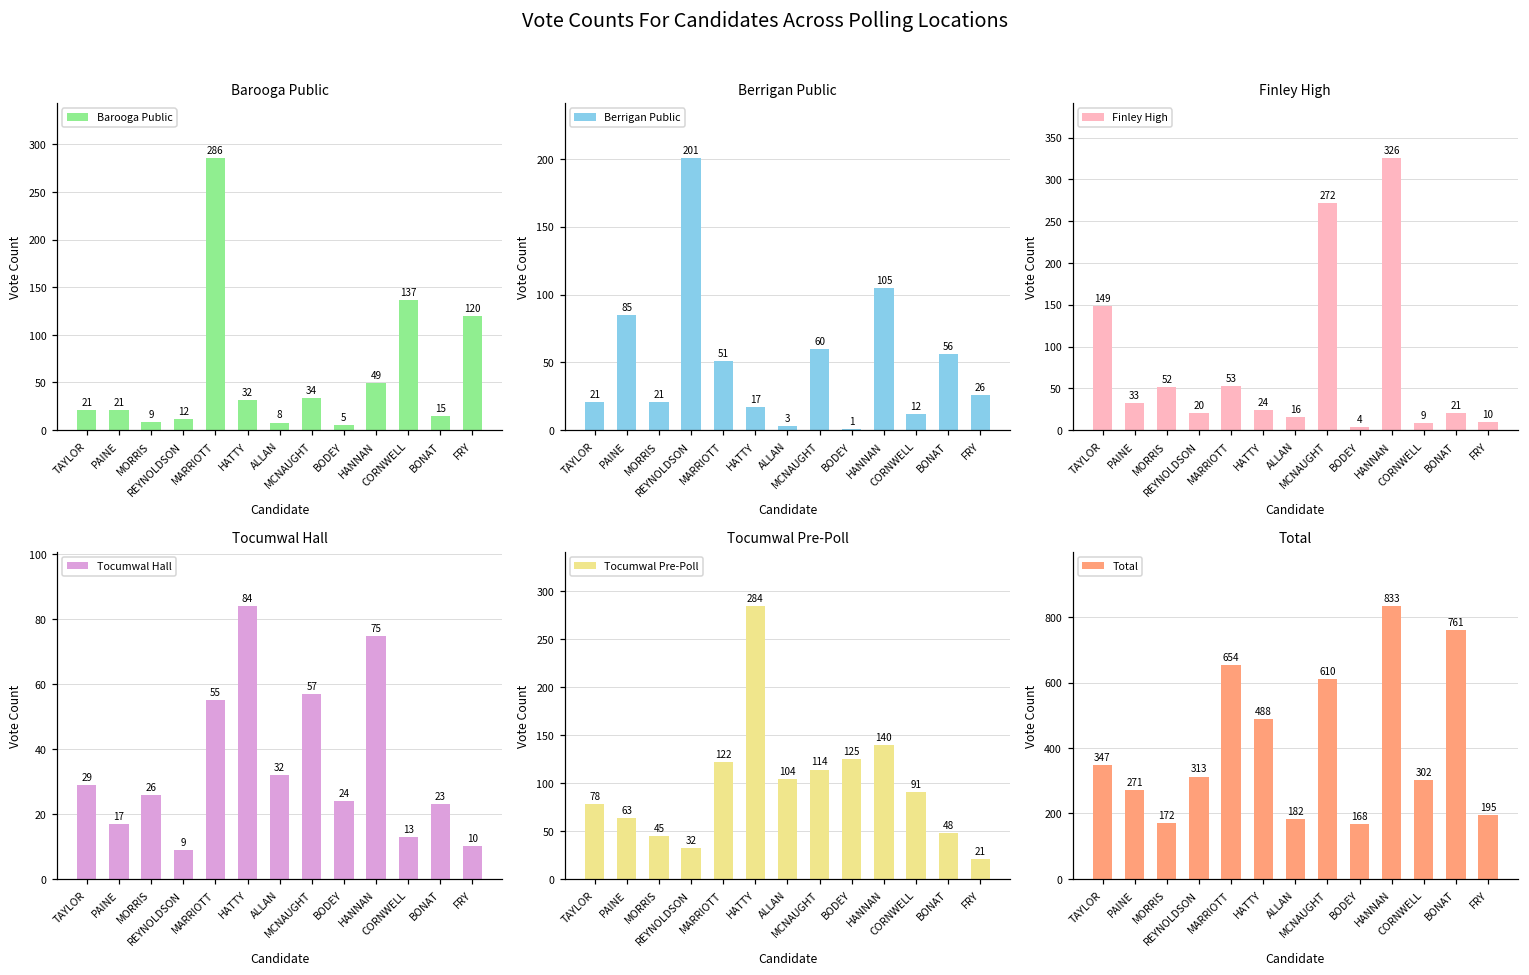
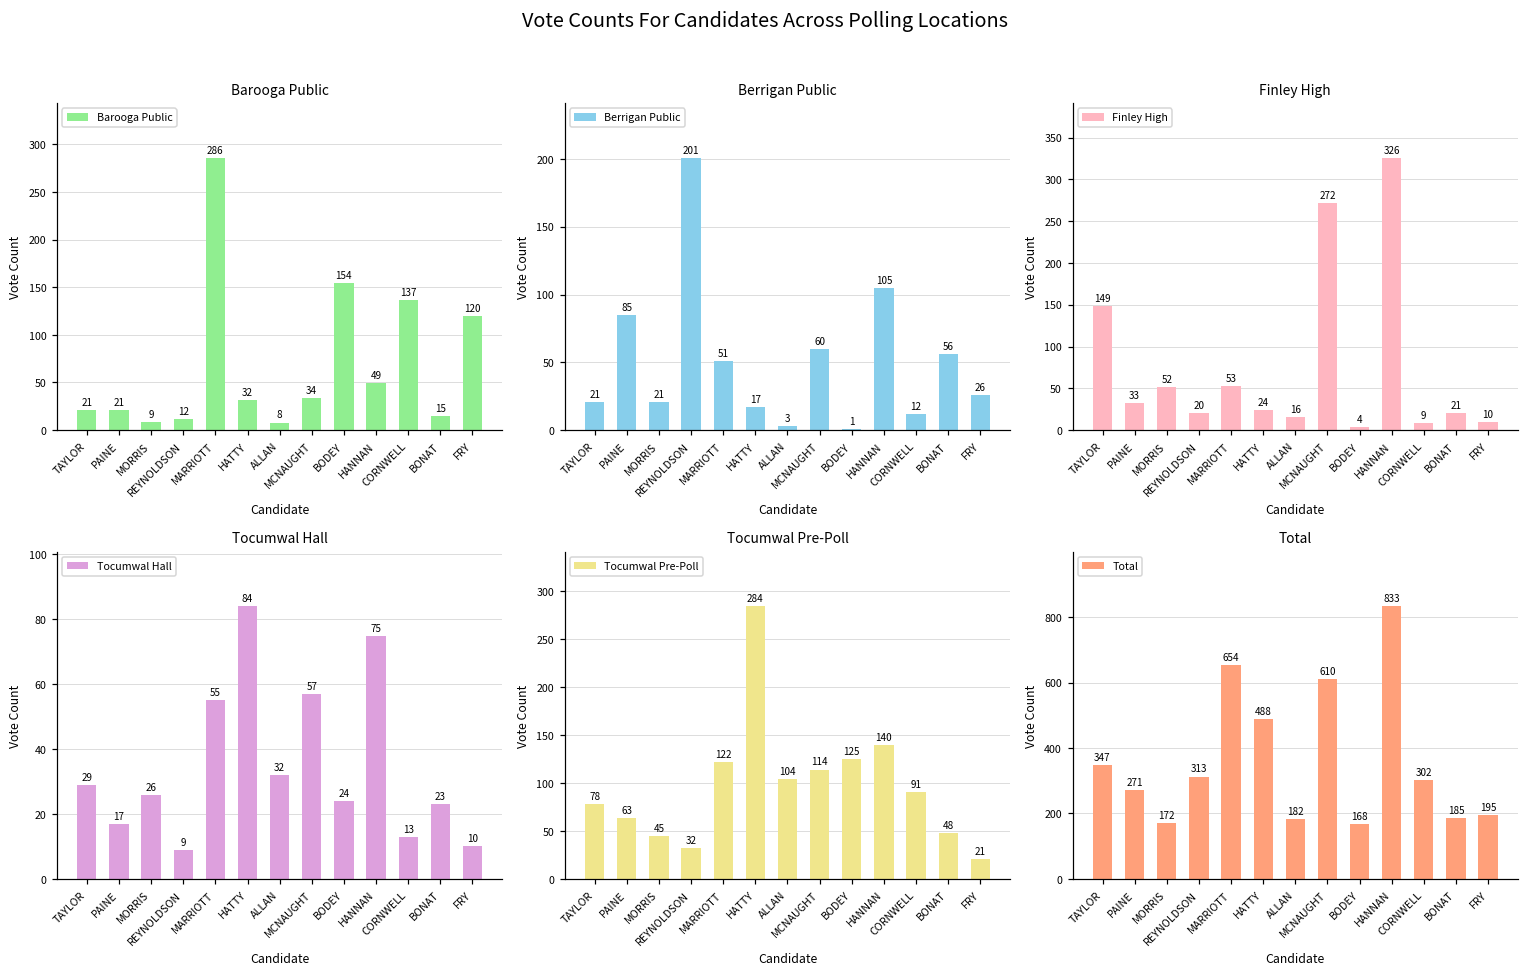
  {
    "Barooga Public": {
      "TAYLOR": 21,
      "PAINE": 21,
      "MORRIS": 9,
      "REYNOLDSON": 12,
      "MARRIOTT": 286,
      "HATTY": 32,
      "ALLAN": 8,
      "MCNAUGHT": 34,
-     "BODEY": 5,
+     "BODEY": 154,
      "HANNAN": 49,
      "CORNWELL": 137,
      "BONAT": 15,
      "FRY": 120
    },
    "Berrigan Public": {
      "TAYLOR": 21,
      "PAINE": 85,
      "MORRIS": 21,
      "REYNOLDSON": 201,
      "MARRIOTT": 51,
      "HATTY": 17,
      "ALLAN": 3,
      "MCNAUGHT": 60,
      "BODEY": 1,
      "HANNAN": 105,
      "CORNWELL": 12,
      "BONAT": 56,
      "FRY": 26
    },
    "Finley High": {
      "TAYLOR": 149,
      "PAINE": 33,
      "MORRIS": 52,
      "REYNOLDSON": 20,
      "MARRIOTT": 53,
      "HATTY": 24,
      "ALLAN": 16,
      "MCNAUGHT": 272,
      "BODEY": 4,
      "HANNAN": 326,
      "CORNWELL": 9,
      "BONAT": 21,
      "FRY": 10
    },
    "Tocumwal Hall": {
      "TAYLOR": 29,
      "PAINE": 17,
      "MORRIS": 26,
      "REYNOLDSON": 9,
      "MARRIOTT": 55,
      "HATTY": 84,
      "ALLAN": 32,
      "MCNAUGHT": 57,
      "BODEY": 24,
      "HANNAN": 75,
      "CORNWELL": 13,
      "BONAT": 23,
      "FRY": 10
    },
    "Tocumwal Pre-Poll": {
      "TAYLOR": 78,
      "PAINE": 63,
      "MORRIS": 45,
      "REYNOLDSON": 32,
      "MARRIOTT": 122,
      "HATTY": 284,
      "ALLAN": 104,
      "MCNAUGHT": 114,
      "BODEY": 125,
      "HANNAN": 140,
      "CORNWELL": 91,
      "BONAT": 48,
      "FRY": 21
    },
    "Total": {
      "TAYLOR": 347,
      "PAINE": 271,
      "MORRIS": 172,
      "REYNOLDSON": 313,
      "MARRIOTT": 654,
      "HATTY": 488,
      "ALLAN": 182,
      "MCNAUGHT": 610,
      "BODEY": 168,
      "HANNAN": 833,
      "CORNWELL": 302,
-     "BONAT": 761,
+     "BONAT": 185,
      "FRY": 195
    }
  }
